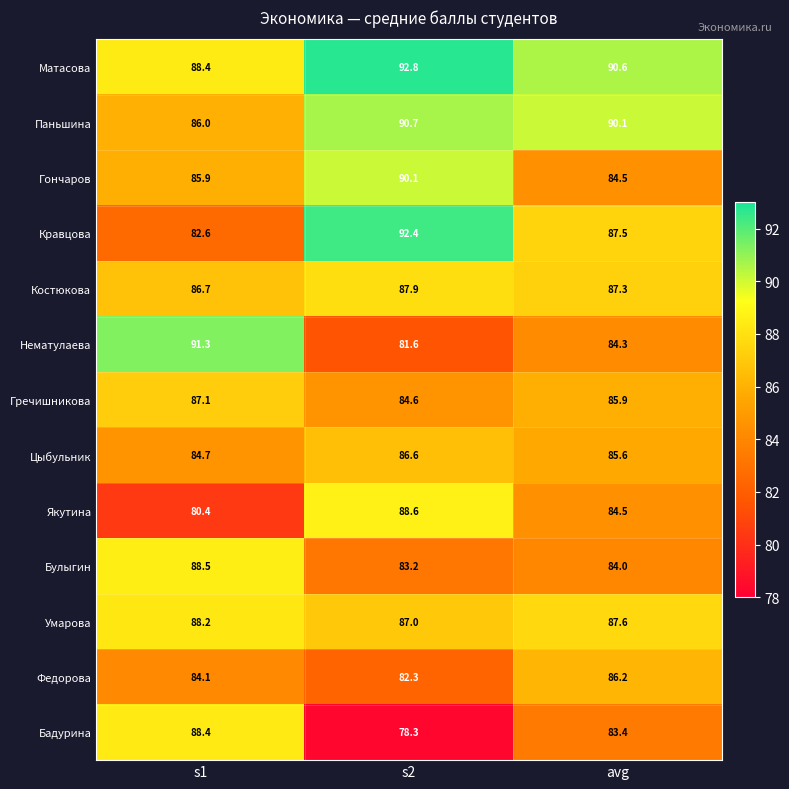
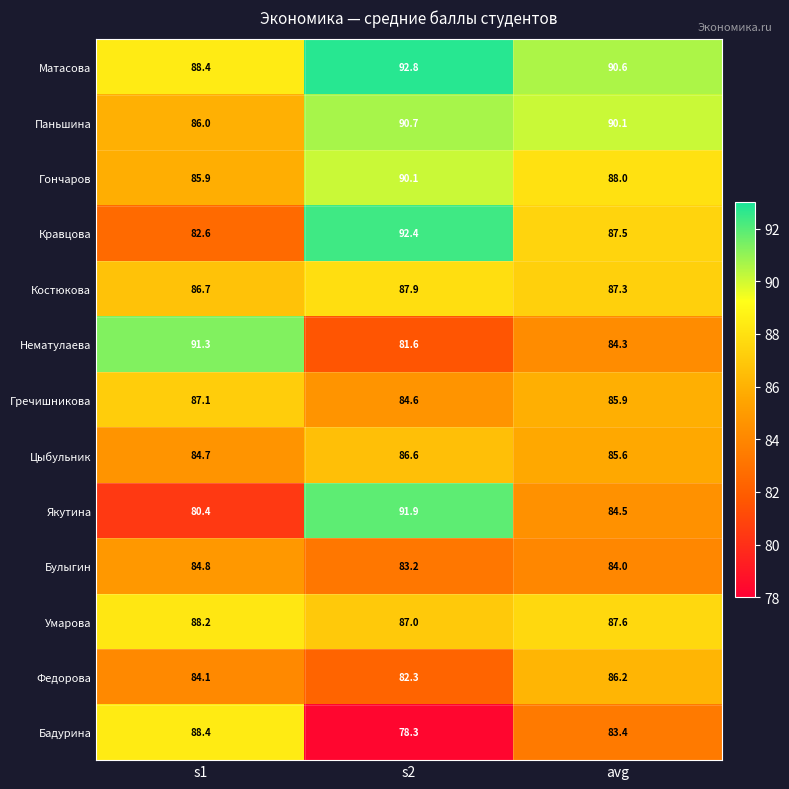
  {
    "Матасова": {
      "s1": 88.4,
      "s2": 92.8,
      "avg": 90.6
    },
    "Паньшина": {
      "s1": 86.0,
      "s2": 90.7,
      "avg": 90.1
    },
    "Гончаров": {
      "s1": 85.9,
      "s2": 90.1,
-     "avg": 84.5
+     "avg": 88.0
    },
    "Кравцова": {
      "s1": 82.6,
      "s2": 92.4,
      "avg": 87.5
    },
    "Костюкова": {
      "s1": 86.7,
      "s2": 87.9,
      "avg": 87.3
    },
    "Нематулаева": {
      "s1": 91.3,
      "s2": 81.6,
      "avg": 84.3
    },
    "Гречишникова": {
      "s1": 87.1,
      "s2": 84.6,
      "avg": 85.9
    },
    "Цыбульник": {
      "s1": 84.7,
      "s2": 86.6,
      "avg": 85.6
    },
    "Якутина": {
      "s1": 80.4,
-     "s2": 88.6,
+     "s2": 91.9,
      "avg": 84.5
    },
    "Булыгин": {
-     "s1": 88.5,
+     "s1": 84.8,
      "s2": 83.2,
      "avg": 84.0
    },
    "Умарова": {
      "s1": 88.2,
      "s2": 87.0,
      "avg": 87.6
    },
    "Федорова": {
      "s1": 84.1,
      "s2": 82.3,
      "avg": 86.2
    },
    "Бадурина": {
      "s1": 88.4,
      "s2": 78.3,
      "avg": 83.4
    }
  }
